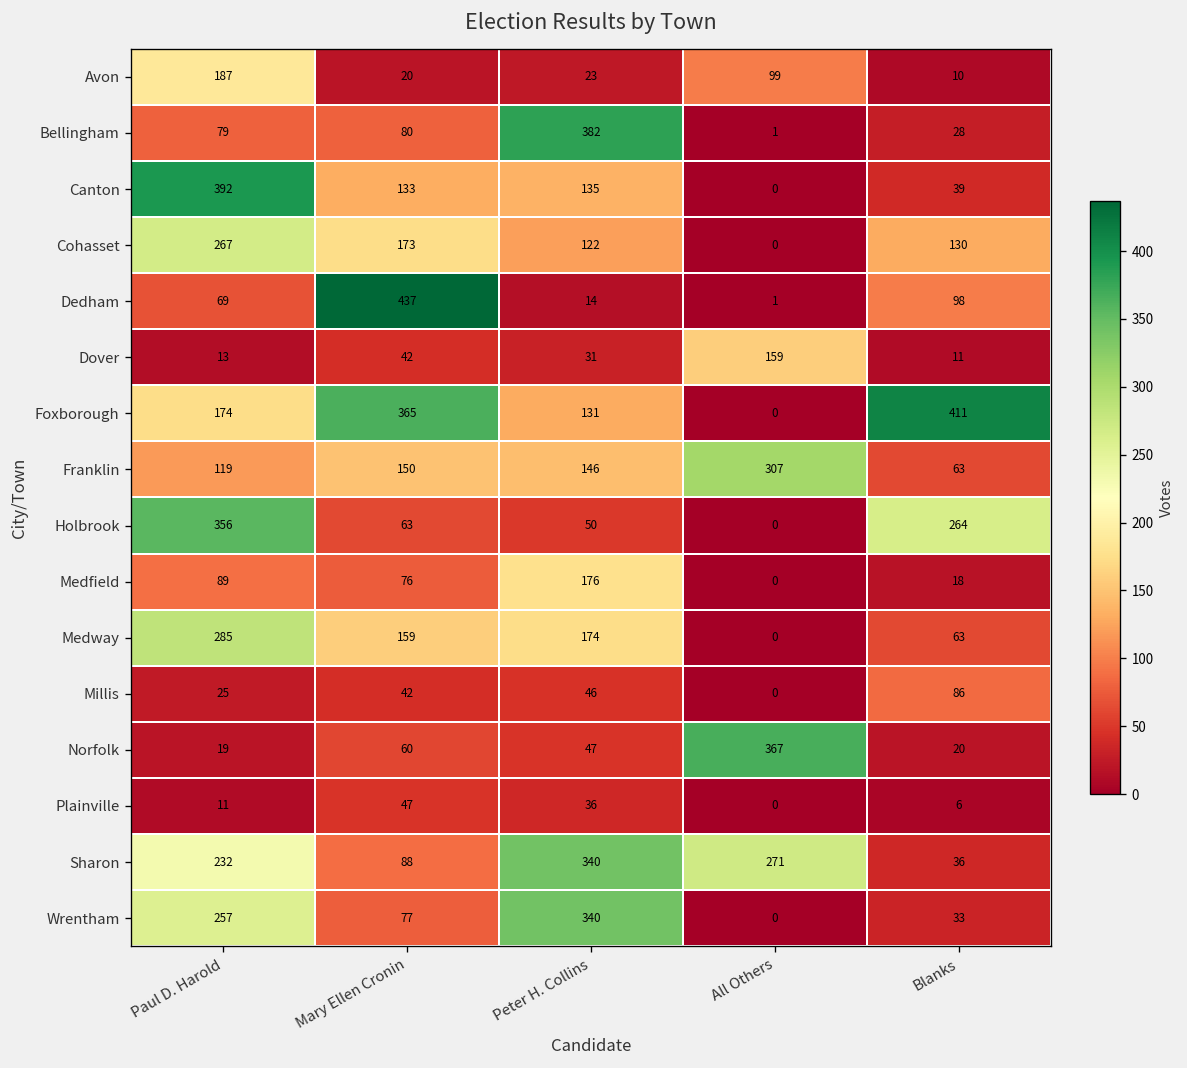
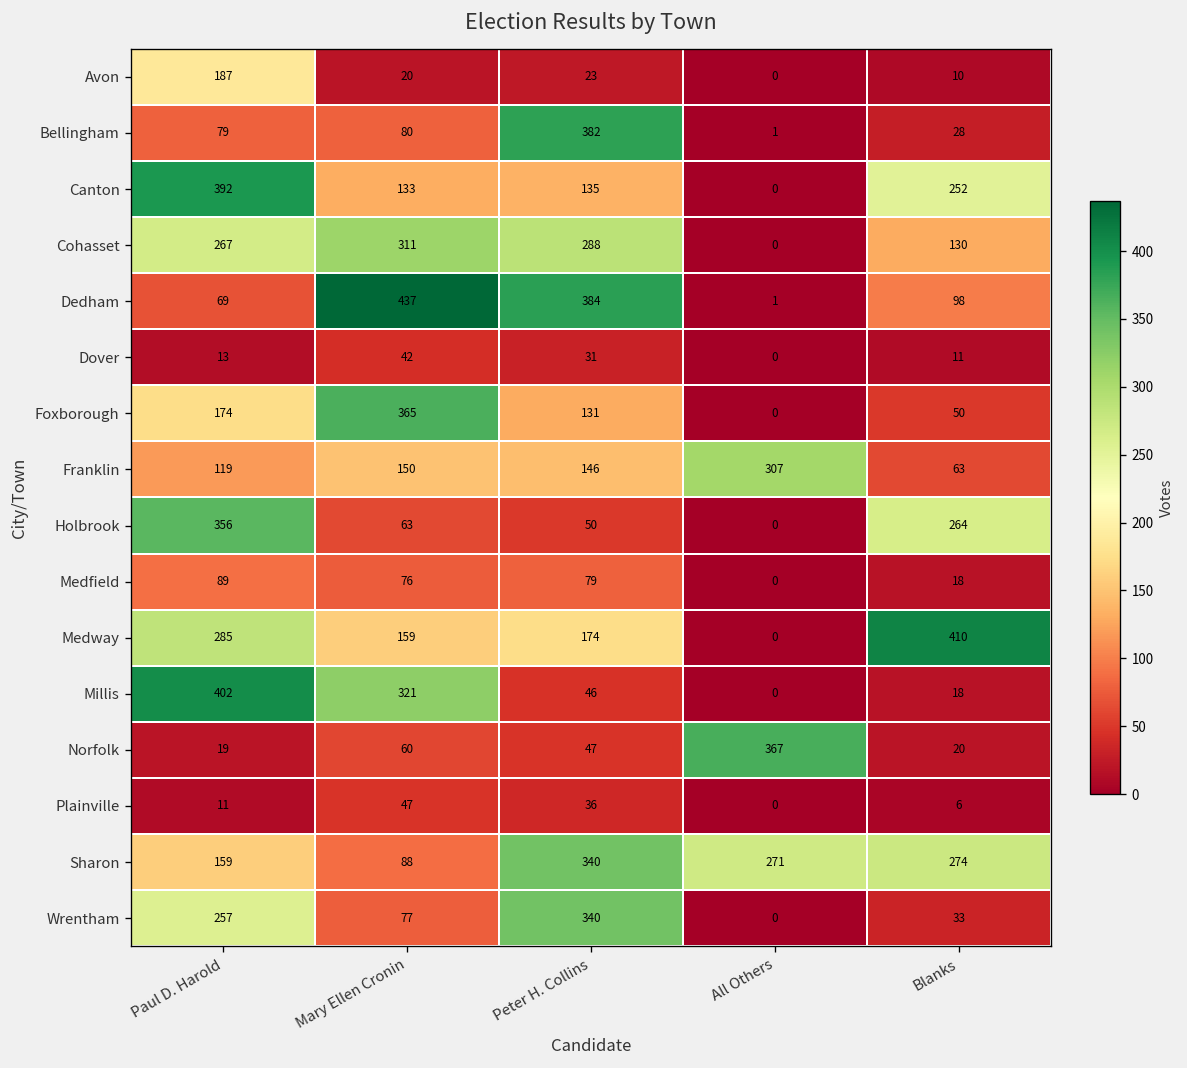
  {
    "Avon": {
      "Paul D. Harold": 187,
      "Mary Ellen Cronin": 20,
      "Peter H. Collins": 23,
-     "All Others": 99,
+     "All Others": 0,
      "Blanks": 10
    },
    "Bellingham": {
      "Paul D. Harold": 79,
      "Mary Ellen Cronin": 80,
      "Peter H. Collins": 382,
      "All Others": 1,
      "Blanks": 28
    },
    "Canton": {
      "Paul D. Harold": 392,
      "Mary Ellen Cronin": 133,
      "Peter H. Collins": 135,
      "All Others": 0,
-     "Blanks": 39
+     "Blanks": 252
    },
    "Cohasset": {
      "Paul D. Harold": 267,
-     "Mary Ellen Cronin": 173,
-     "Peter H. Collins": 122,
+     "Mary Ellen Cronin": 311,
+     "Peter H. Collins": 288,
      "All Others": 0,
      "Blanks": 130
    },
    "Dedham": {
      "Paul D. Harold": 69,
      "Mary Ellen Cronin": 437,
-     "Peter H. Collins": 14,
+     "Peter H. Collins": 384,
      "All Others": 1,
      "Blanks": 98
    },
    "Dover": {
      "Paul D. Harold": 13,
      "Mary Ellen Cronin": 42,
      "Peter H. Collins": 31,
-     "All Others": 159,
+     "All Others": 0,
      "Blanks": 11
    },
    "Foxborough": {
      "Paul D. Harold": 174,
      "Mary Ellen Cronin": 365,
      "Peter H. Collins": 131,
      "All Others": 0,
-     "Blanks": 411
+     "Blanks": 50
    },
    "Franklin": {
      "Paul D. Harold": 119,
      "Mary Ellen Cronin": 150,
      "Peter H. Collins": 146,
      "All Others": 307,
      "Blanks": 63
    },
    "Holbrook": {
      "Paul D. Harold": 356,
      "Mary Ellen Cronin": 63,
      "Peter H. Collins": 50,
      "All Others": 0,
      "Blanks": 264
    },
    "Medfield": {
      "Paul D. Harold": 89,
      "Mary Ellen Cronin": 76,
-     "Peter H. Collins": 176,
+     "Peter H. Collins": 79,
      "All Others": 0,
      "Blanks": 18
    },
    "Medway": {
      "Paul D. Harold": 285,
      "Mary Ellen Cronin": 159,
      "Peter H. Collins": 174,
      "All Others": 0,
-     "Blanks": 63
+     "Blanks": 410
    },
    "Millis": {
-     "Paul D. Harold": 25,
-     "Mary Ellen Cronin": 42,
+     "Paul D. Harold": 402,
+     "Mary Ellen Cronin": 321,
      "Peter H. Collins": 46,
      "All Others": 0,
-     "Blanks": 86
+     "Blanks": 18
    },
    "Norfolk": {
      "Paul D. Harold": 19,
      "Mary Ellen Cronin": 60,
      "Peter H. Collins": 47,
      "All Others": 367,
      "Blanks": 20
    },
    "Plainville": {
      "Paul D. Harold": 11,
      "Mary Ellen Cronin": 47,
      "Peter H. Collins": 36,
      "All Others": 0,
      "Blanks": 6
    },
    "Sharon": {
-     "Paul D. Harold": 232,
+     "Paul D. Harold": 159,
      "Mary Ellen Cronin": 88,
      "Peter H. Collins": 340,
      "All Others": 271,
-     "Blanks": 36
+     "Blanks": 274
    },
    "Wrentham": {
      "Paul D. Harold": 257,
      "Mary Ellen Cronin": 77,
      "Peter H. Collins": 340,
      "All Others": 0,
      "Blanks": 33
    }
  }
